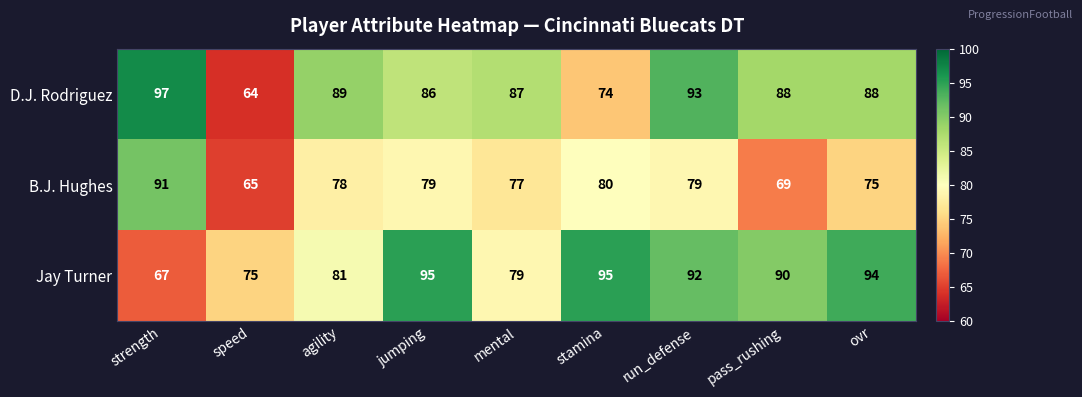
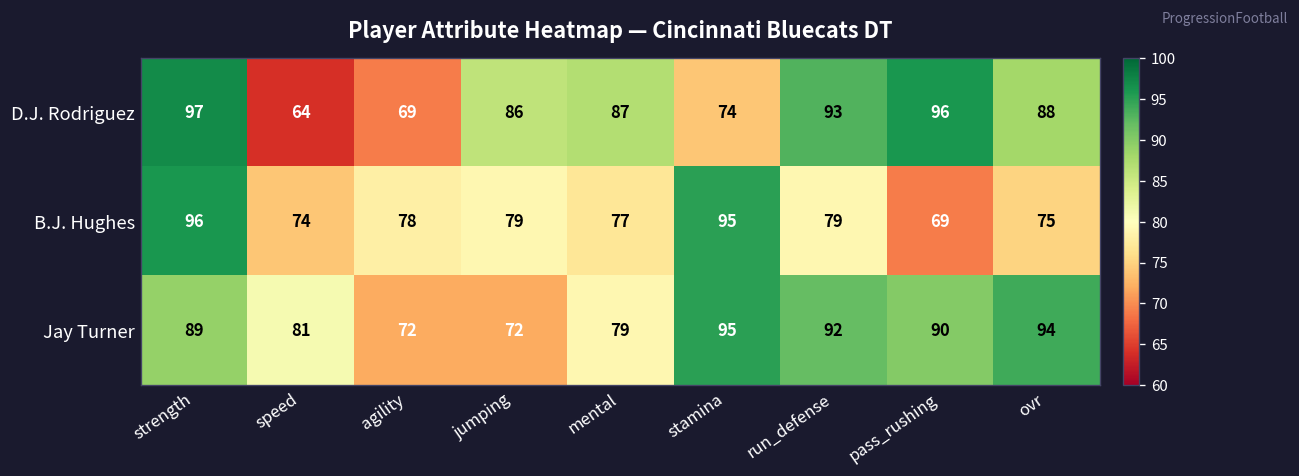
  {
    "D.J. Rodriguez": {
      "strength": 97,
      "speed": 64,
-     "agility": 89,
+     "agility": 69,
      "jumping": 86,
      "mental": 87,
      "stamina": 74,
      "run_defense": 93,
-     "pass_rushing": 88,
+     "pass_rushing": 96,
      "ovr": 88
    },
    "B.J. Hughes": {
-     "strength": 91,
-     "speed": 65,
+     "strength": 96,
+     "speed": 74,
      "agility": 78,
      "jumping": 79,
      "mental": 77,
-     "stamina": 80,
+     "stamina": 95,
      "run_defense": 79,
      "pass_rushing": 69,
      "ovr": 75
    },
    "Jay Turner": {
-     "strength": 67,
-     "speed": 75,
-     "agility": 81,
-     "jumping": 95,
+     "strength": 89,
+     "speed": 81,
+     "agility": 72,
+     "jumping": 72,
      "mental": 79,
      "stamina": 95,
      "run_defense": 92,
      "pass_rushing": 90,
      "ovr": 94
    }
  }
